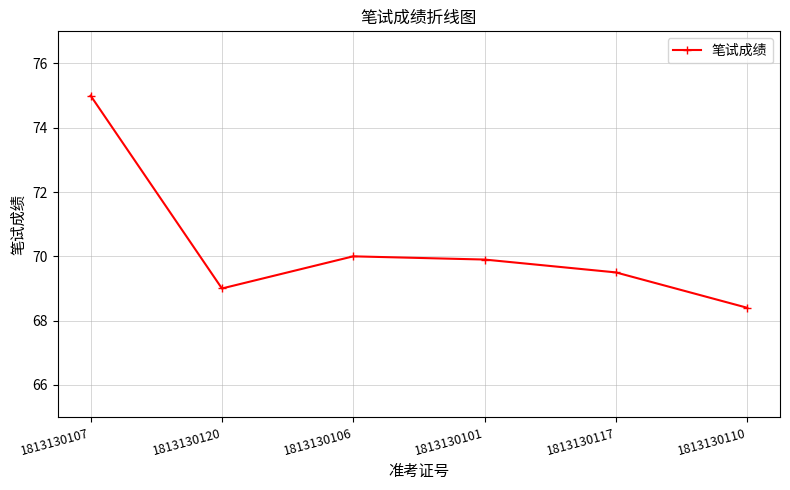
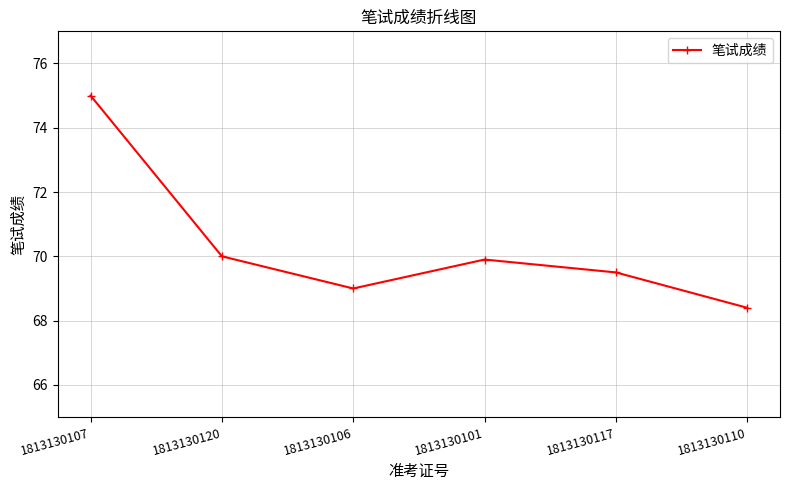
  {
    "1813130107": 75,
-   "1813130120": 69,
-   "1813130106": 70,
+   "1813130120": 70,
+   "1813130106": 69,
    "1813130101": 69.9,
    "1813130117": 69.5,
    "1813130110": 68.4
  }
